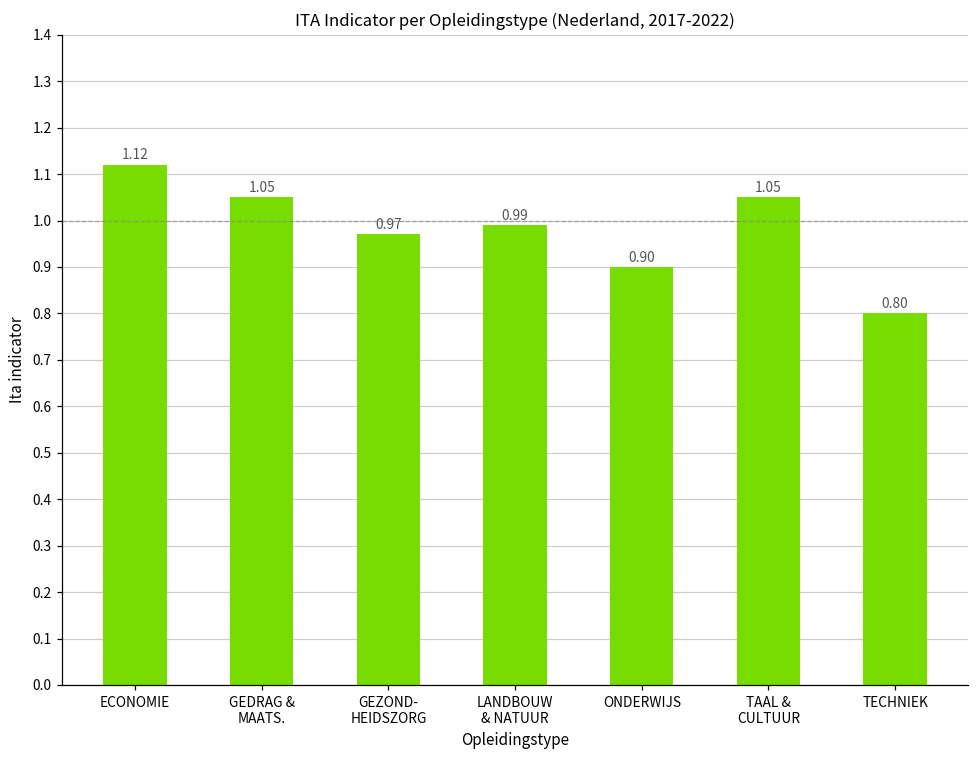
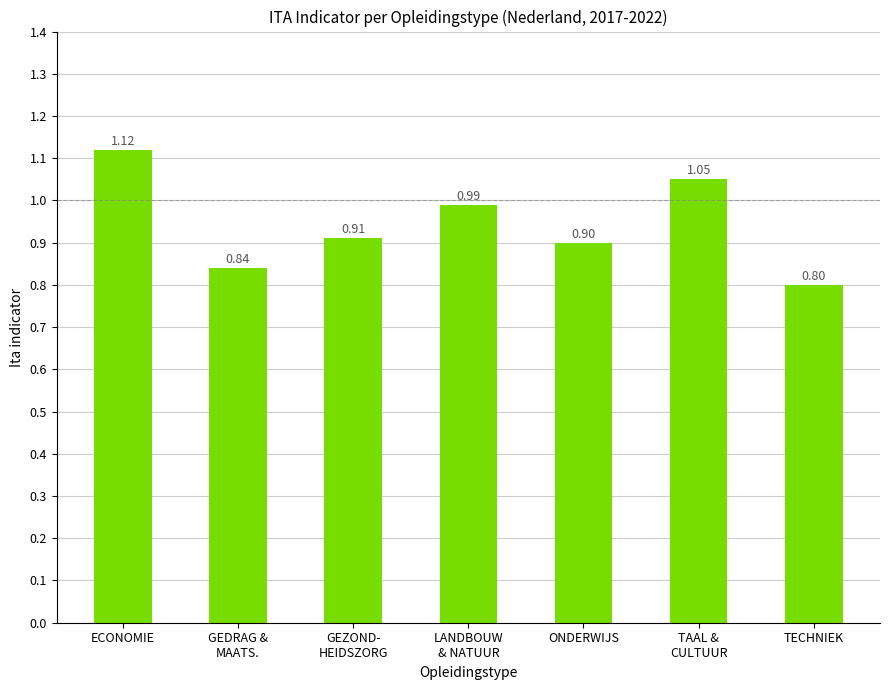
  {
    "ECONOMIE": 1.12,
-   "GEDRAG & MAATS.": 1.05,
-   "GEZOND- HEIDSZORG": 0.97,
+   "GEDRAG & MAATS.": 0.84,
+   "GEZOND- HEIDSZORG": 0.91,
    "LANDBOUW & NATUUR": 0.99,
    "ONDERWIJS": 0.90,
    "TAAL & CULTUUR": 1.05,
    "TECHNIEK": 0.80
  }
